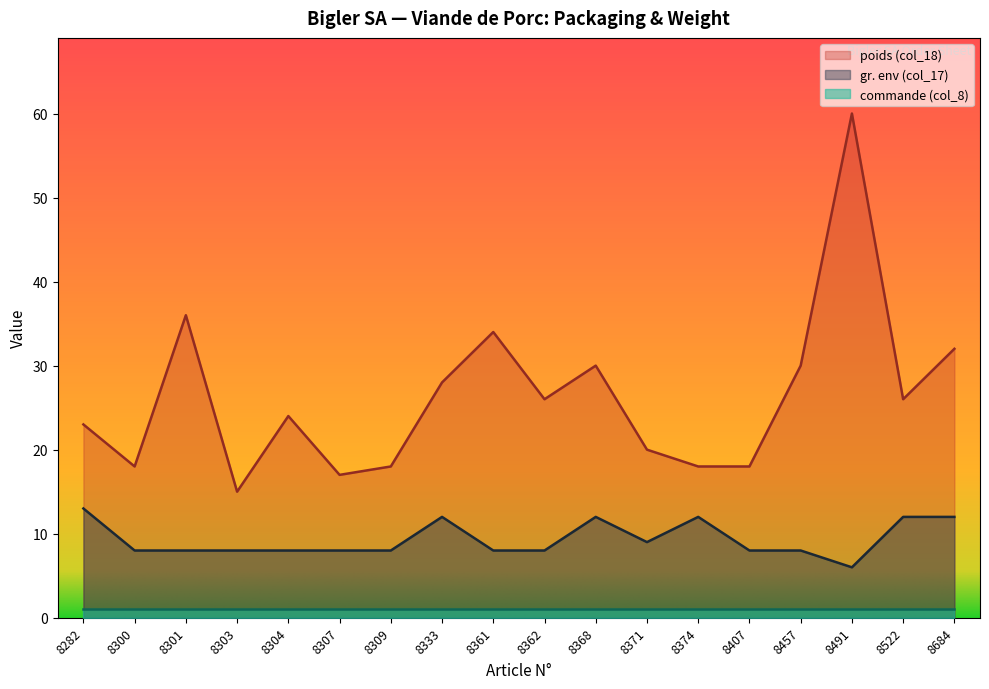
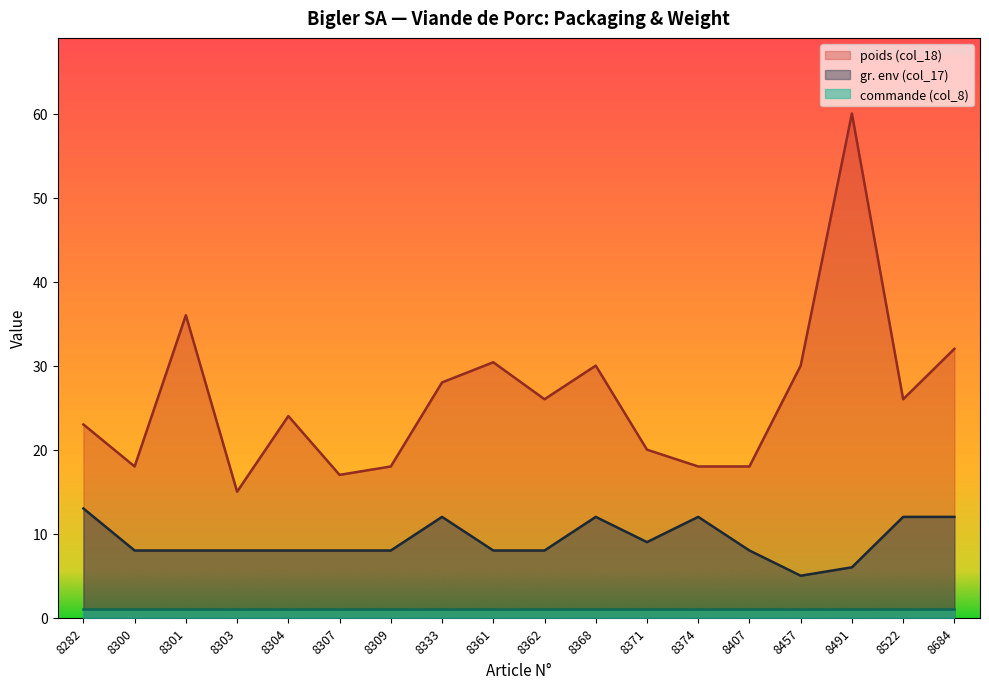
  {
    "poids (col_18)": {
      "8282": 23,
      "8300": 18,
      "8301": 36,
      "8303": 15,
      "8304": 24,
      "8307": 17,
      "8309": 18,
      "8333": 28,
-     "8361": 34,
+     "8361": 30,
      "8362": 26,
      "8368": 30,
      "8371": 20,
      "8374": 18,
      "8407": 18,
      "8457": 30,
      "8491": 60,
      "8522": 26,
      "8684": 32
    },
    "gr. env (col_17)": {
      "8282": 13,
      "8300": 8,
      "8301": 8,
      "8303": 8,
      "8304": 8,
      "8307": 8,
      "8309": 8,
      "8333": 12,
      "8361": 8,
      "8362": 8,
      "8368": 12,
      "8371": 9,
      "8374": 12,
      "8407": 8,
-     "8457": 8,
+     "8457": 5,
      "8491": 6,
      "8522": 12,
      "8684": 12
    },
    "commande (col_8)": {
      "8282": 1,
      "8300": 1,
      "8301": 1,
      "8303": 1,
      "8304": 1,
      "8307": 1,
      "8309": 1,
      "8333": 1,
      "8361": 1,
      "8362": 1,
      "8368": 1,
      "8371": 1,
      "8374": 1,
      "8407": 1,
      "8457": 1,
      "8491": 1,
      "8522": 1,
      "8684": 1
    }
  }
